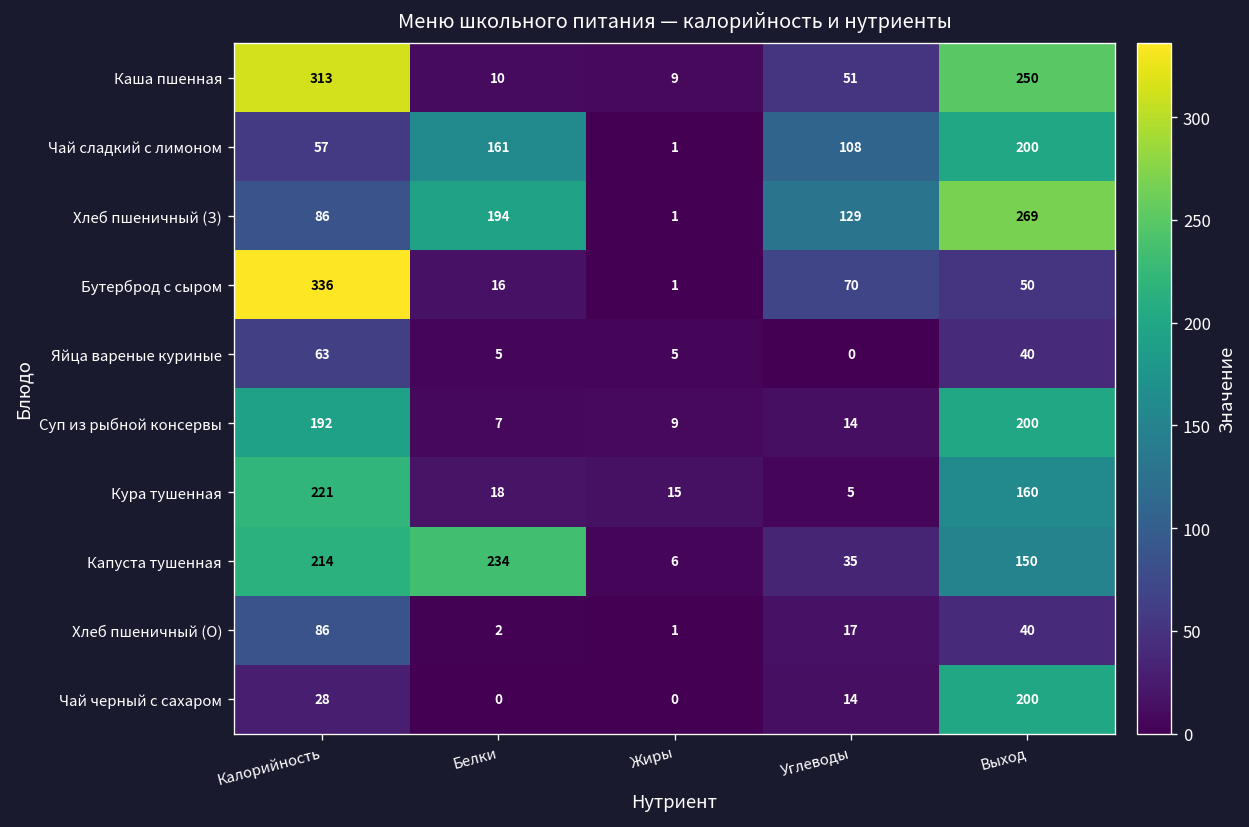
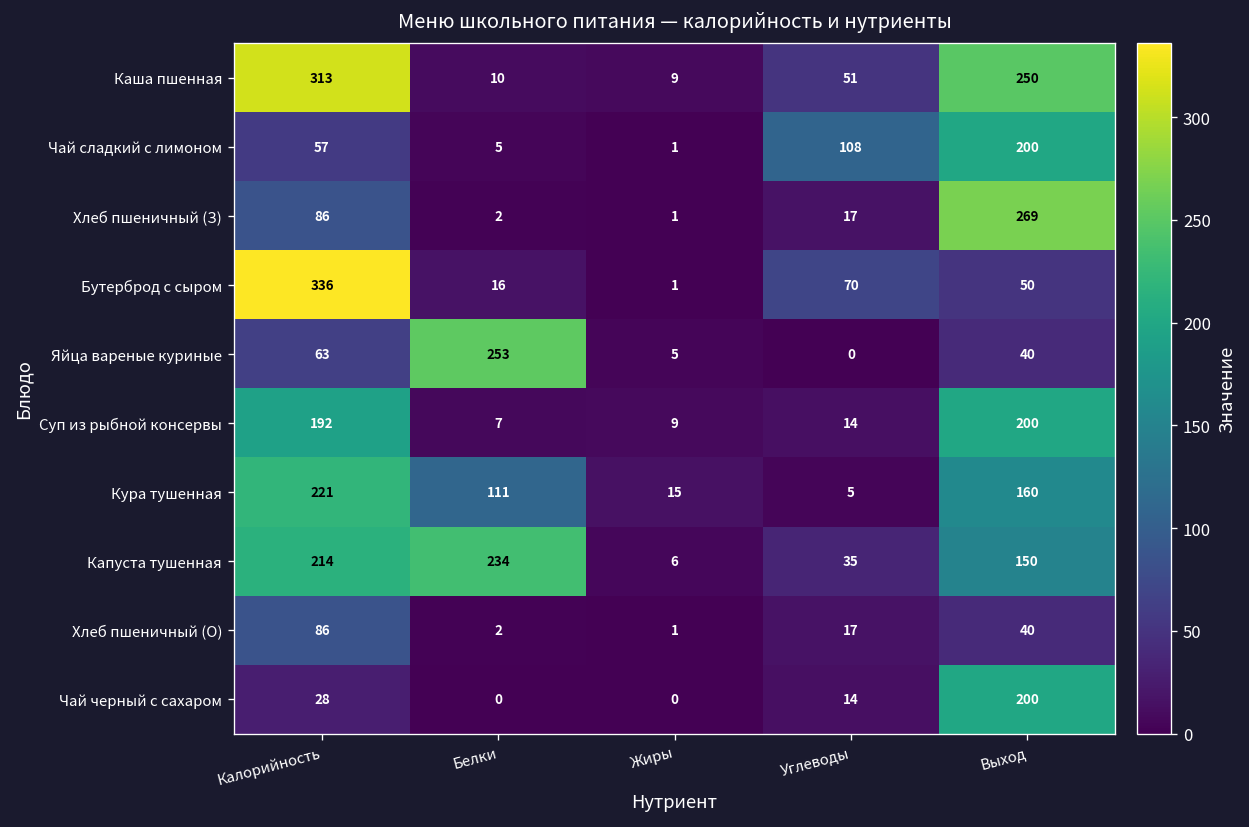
  {
    "Каша пшенная": {
      "Калорийность": 313,
      "Белки": 10,
      "Жиры": 9,
      "Углеводы": 51,
      "Выход": 250
    },
    "Чай сладкий с лимоном": {
      "Калорийность": 57,
-     "Белки": 161,
+     "Белки": 5,
      "Жиры": 1,
      "Углеводы": 108,
      "Выход": 200
    },
    "Хлеб пшеничный (З)": {
      "Калорийность": 86,
-     "Белки": 194,
+     "Белки": 2,
      "Жиры": 1,
-     "Углеводы": 129,
+     "Углеводы": 17,
      "Выход": 269
    },
    "Бутерброд с сыром": {
      "Калорийность": 336,
      "Белки": 16,
      "Жиры": 1,
      "Углеводы": 70,
      "Выход": 50
    },
    "Яйца вареные куриные": {
      "Калорийность": 63,
-     "Белки": 5,
+     "Белки": 253,
      "Жиры": 5,
      "Углеводы": 0,
      "Выход": 40
    },
    "Суп из рыбной консервы": {
      "Калорийность": 192,
      "Белки": 7,
      "Жиры": 9,
      "Углеводы": 14,
      "Выход": 200
    },
    "Кура тушенная": {
      "Калорийность": 221,
-     "Белки": 18,
+     "Белки": 111,
      "Жиры": 15,
      "Углеводы": 5,
      "Выход": 160
    },
    "Капуста тушенная": {
      "Калорийность": 214,
      "Белки": 234,
      "Жиры": 6,
      "Углеводы": 35,
      "Выход": 150
    },
    "Хлеб пшеничный (О)": {
      "Калорийность": 86,
      "Белки": 2,
      "Жиры": 1,
      "Углеводы": 17,
      "Выход": 40
    },
    "Чай черный с сахаром": {
      "Калорийность": 28,
      "Белки": 0,
      "Жиры": 0,
      "Углеводы": 14,
      "Выход": 200
    }
  }
